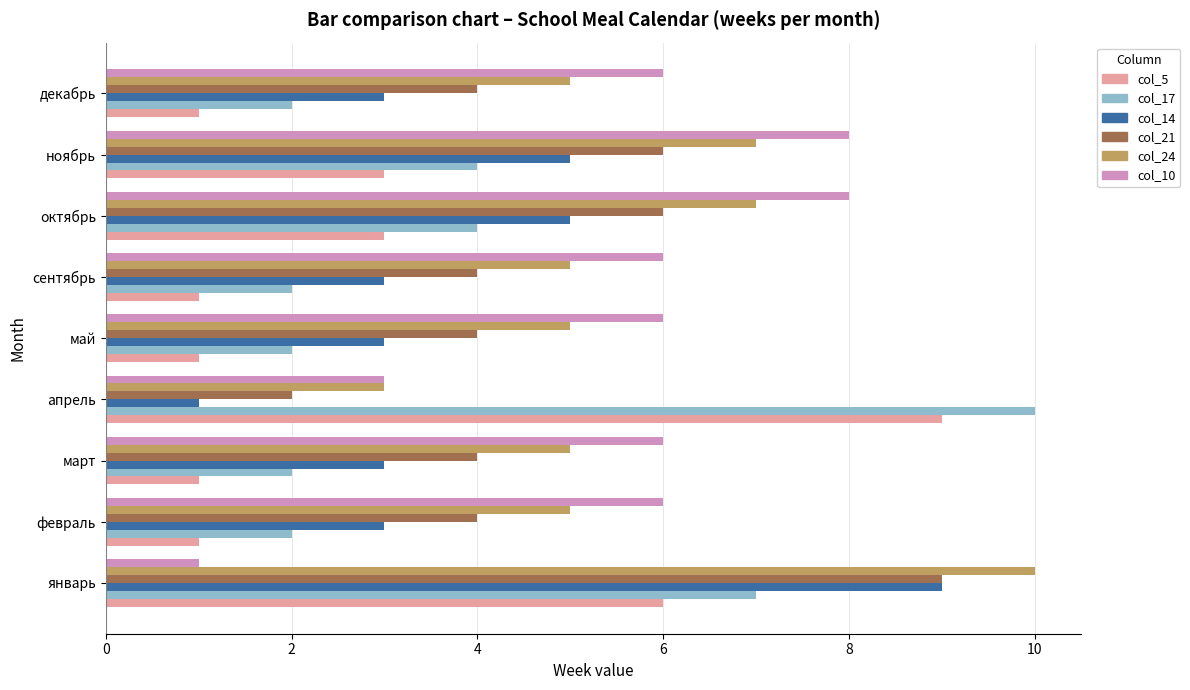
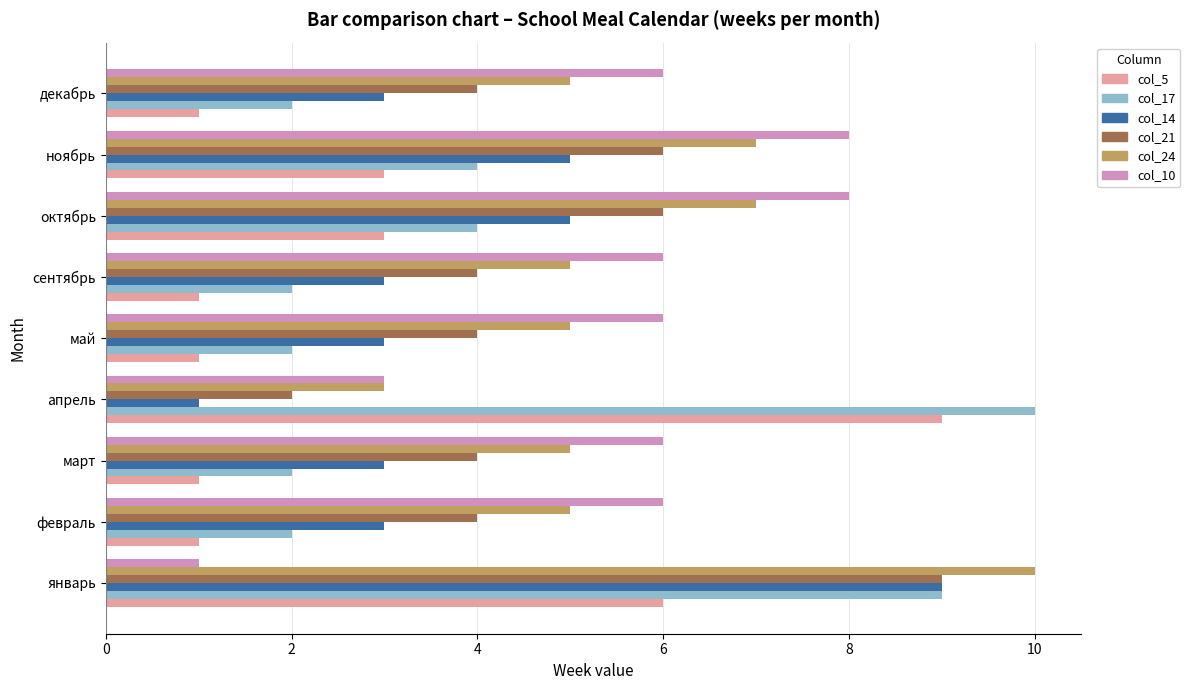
  {
    "col_17": {
      "декабрь": 2,
      "ноябрь": 4,
      "октябрь": 4,
      "сентябрь": 2,
      "май": 2,
      "апрель": 10,
      "март": 2,
      "февраль": 2,
-     "январь": 7
+     "январь": 9
    },
    "col_14": {
      "декабрь": 3,
      "ноябрь": 5,
      "октябрь": 5,
      "сентябрь": 3,
      "май": 3,
      "апрель": 1,
      "март": 3,
      "февраль": 3,
      "январь": 9
    }
  }
